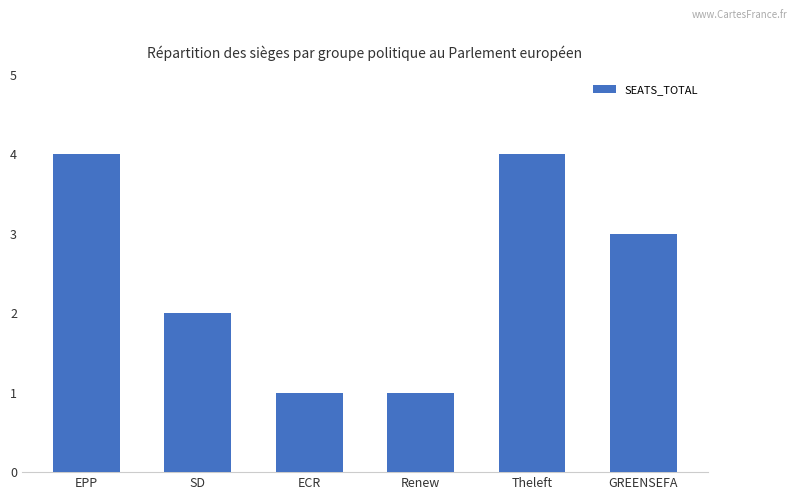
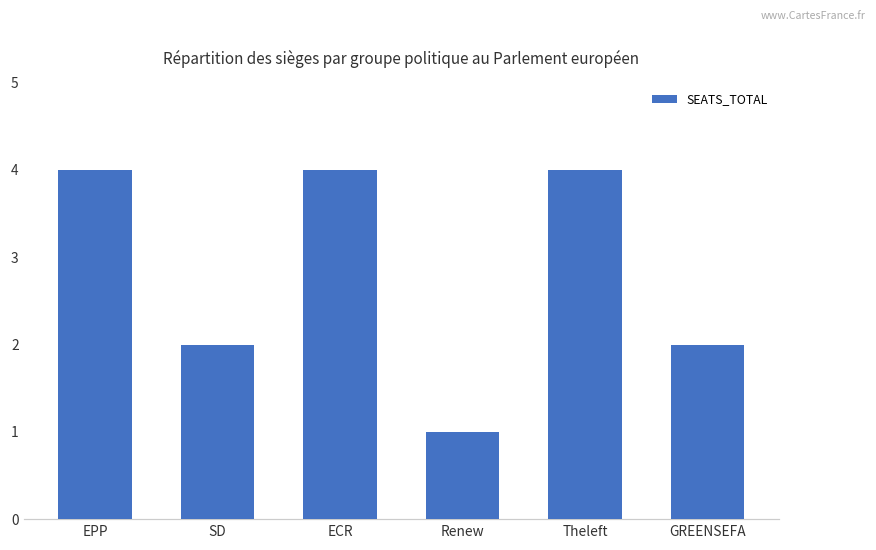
  {
    "EPP": 4,
    "SD": 2,
-   "ECR": 1,
+   "ECR": 4,
    "Renew": 1,
    "Theleft": 4,
-   "GREENSEFA": 3
+   "GREENSEFA": 2
  }
